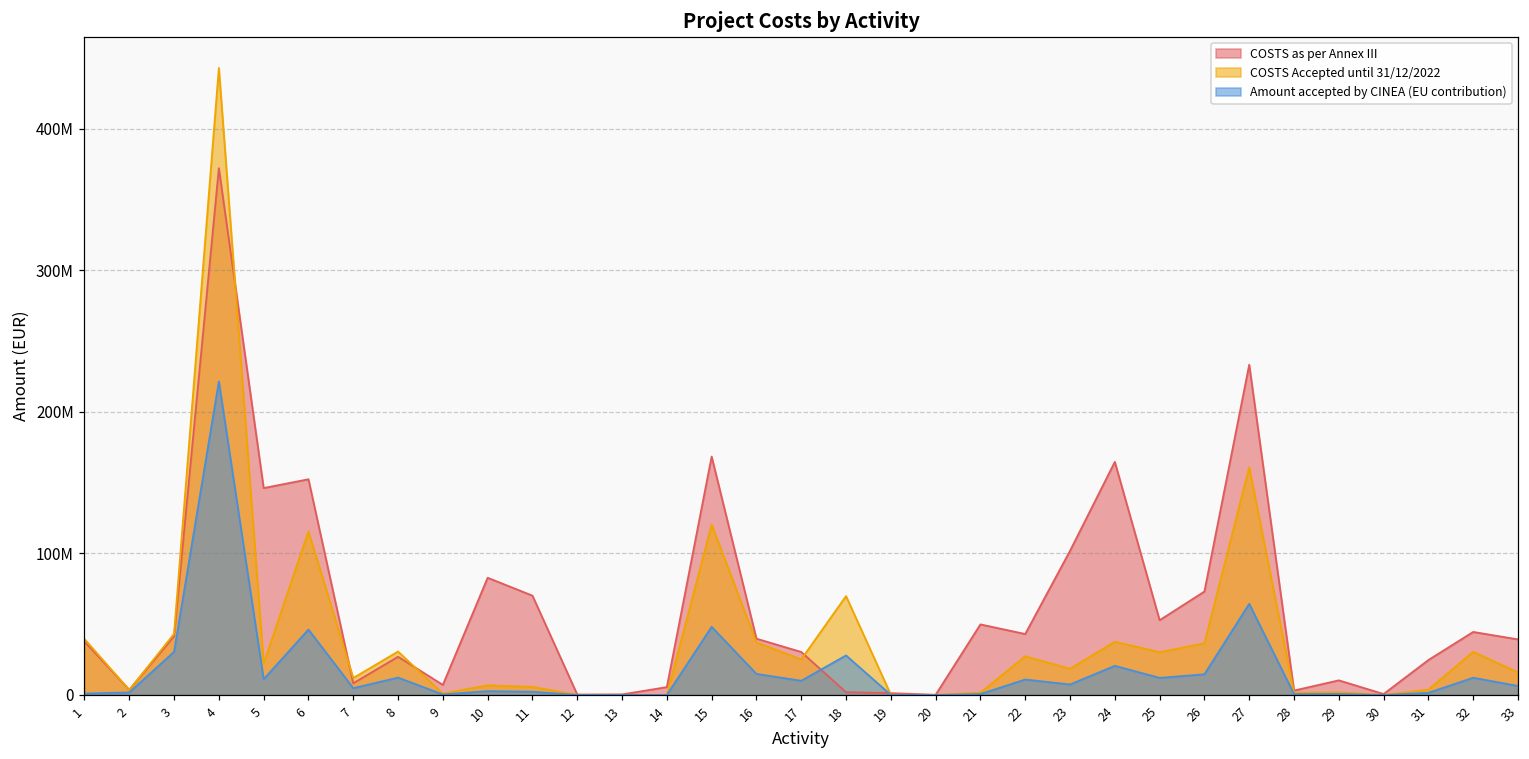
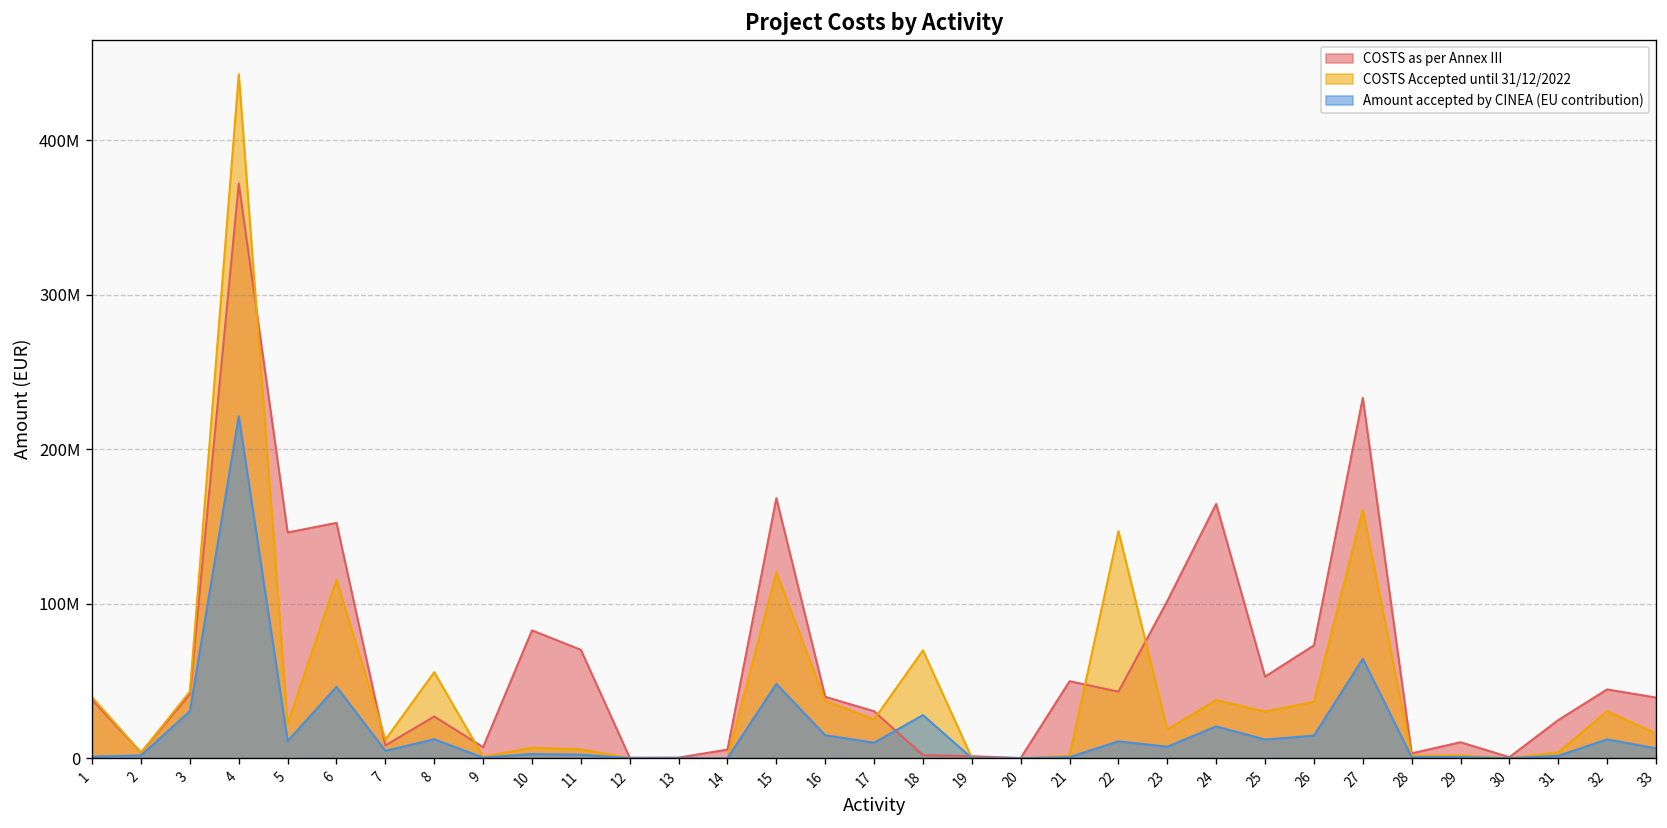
  {
    "COSTS as per Annex III": {
      "4": 372000000,
      "5": 146000000,
      "6": 152000000,
      "7": 8000000,
      "8": 27000000,
      "9": 7000000,
      "10": 83000000,
      "11": 70000000,
      "14": 6000000,
      "15": 168000000,
      "16": 40000000,
      "17": 30000000,
      "18": 2000000,
      "21": 50000000,
      "22": 43000000,
      "23": 102000000,
      "24": 165000000,
      "25": 53000000,
      "26": 73000000,
      "27": 233000000,
      "29": 10000000,
      "31": 25000000,
      "32": 45000000,
      "33": 39000000
    },
    "COSTS Accepted until 31/12/2022": {
      "4": 443000000,
      "5": 22000000,
      "6": 116000000,
      "7": 12000000,
-     "8": 31000000,
+     "8": 56000000,
      "10": 7000000,
      "11": 6000000,
      "15": 120000000,
      "16": 37000000,
      "17": 25000000,
      "18": 70000000,
-     "22": 27000000,
+     "22": 147000000,
      "23": 19000000,
      "24": 38000000,
      "25": 30000000,
      "26": 37000000,
      "27": 161000000,
      "31": 4000000,
      "32": 30000000,
      "33": 16000000
    },
    "Amount accepted by CINEA (EU contribution)": {
      "1": 1000000,
      "3": 30000000,
      "4": 221000000,
      "5": 11000000,
      "6": 46000000,
      "7": 5000000,
      "8": 12000000,
      "10": 3000000,
      "11": 2000000,
      "15": 48000000,
      "16": 15000000,
      "17": 10000000,
      "18": 28000000,
      "22": 11000000,
      "23": 7000000,
      "24": 21000000,
      "25": 12000000,
      "26": 15000000,
      "27": 64000000,
      "31": 2000000,
      "32": 12000000,
      "33": 6000000
    }
  }
